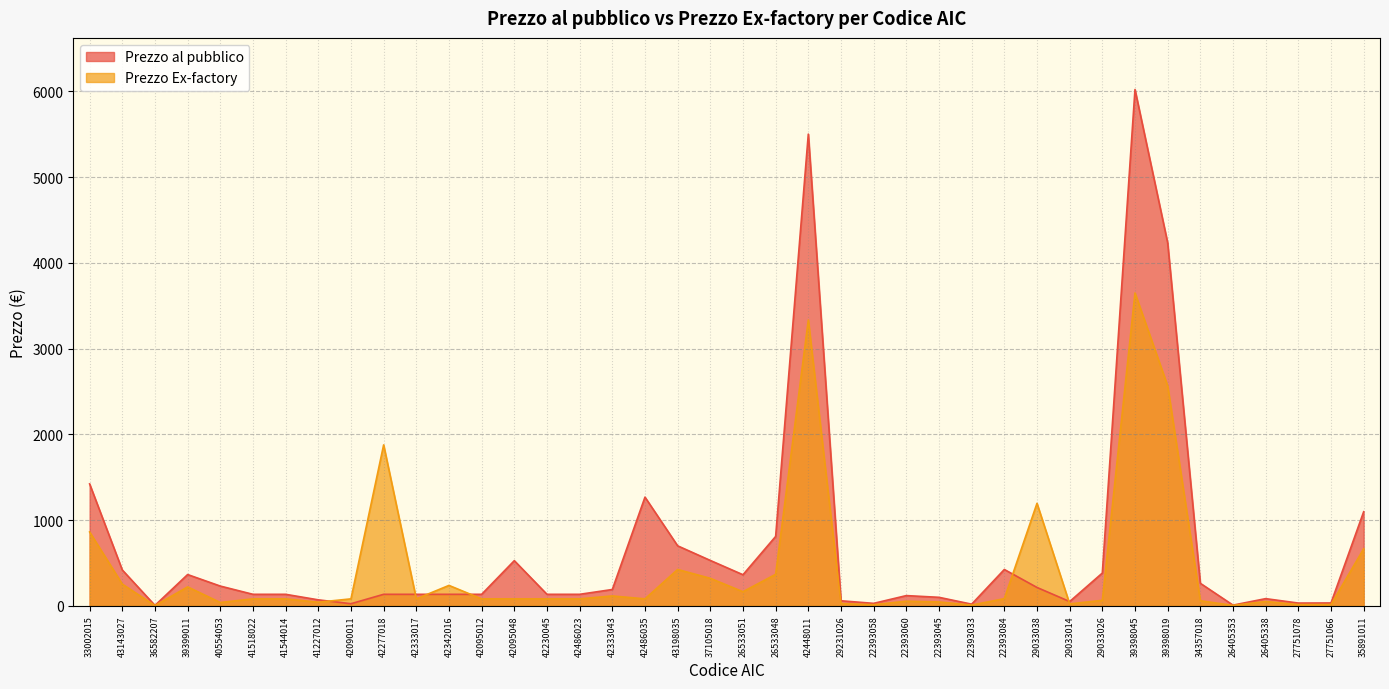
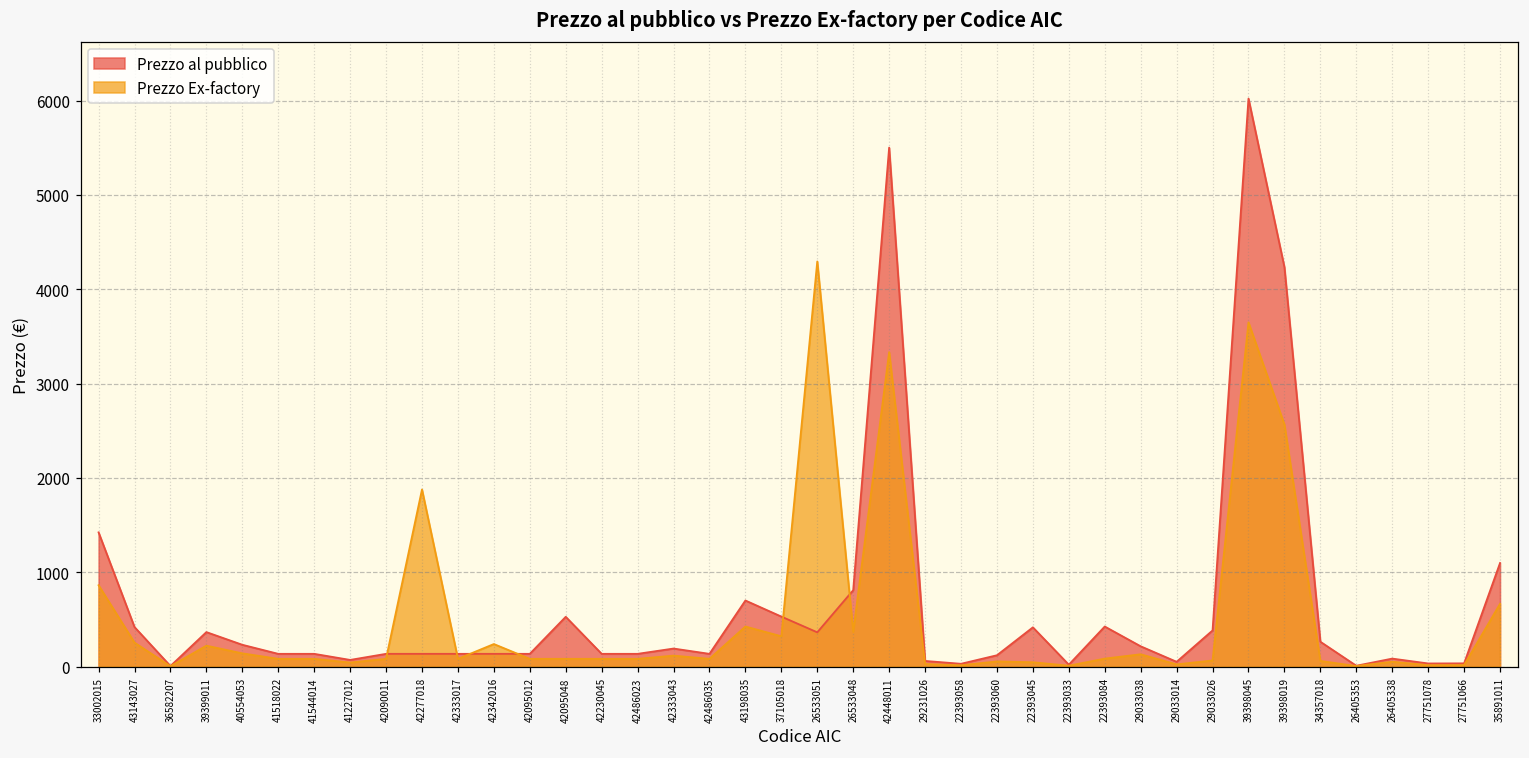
  {
    "Prezzo al pubblico": {
      "33002015": 1400,
      "43143027": 400,
      "39399011": 400,
      "40554053": 200,
      "41518022": 100,
      "41544014": 100,
-     "42090011": 0,
+     "42090011": 100,
      "42277018": 100,
      "42333017": 100,
      "42342016": 100,
      "42095012": 100,
      "42095048": 500,
      "42230045": 100,
      "42486023": 100,
      "42333043": 200,
-     "42486035": 1300,
+     "42486035": 100,
      "43198035": 700,
      "37105018": 500,
      "26533051": 400,
      "26533048": 800,
      "42448011": 5500,
      "29231026": 100,
      "22393060": 100,
-     "22393045": 100,
+     "22393045": 400,
      "22393084": 400,
      "29033038": 200,
      "29033026": 400,
      "39398045": 6000,
      "39398019": 4200,
      "34357018": 300,
      "26405338": 100,
      "35891011": 1100
    },
    "Prezzo Ex-factory": {
      "33002015": 900,
      "43143027": 300,
      "39399011": 200,
-     "40554053": 0,
+     "40554053": 100,
      "41518022": 100,
      "41544014": 100,
      "42090011": 100,
      "42277018": 1900,
      "42333017": 100,
      "42342016": 200,
      "42095012": 100,
      "42095048": 100,
      "42230045": 100,
      "42486023": 100,
      "42333043": 100,
      "42486035": 100,
      "43198035": 400,
      "37105018": 300,
-     "26533051": 200,
+     "26533051": 4300,
      "26533048": 400,
      "42448011": 3300,
      "29231026": 0,
      "22393060": 100,
      "22393045": 0,
      "22393084": 100,
-     "29033038": 1200,
+     "29033038": 100,
      "29033026": 100,
      "39398045": 3600,
      "39398019": 2600,
      "34357018": 100,
      "26405338": 100,
      "35891011": 700
    }
  }
